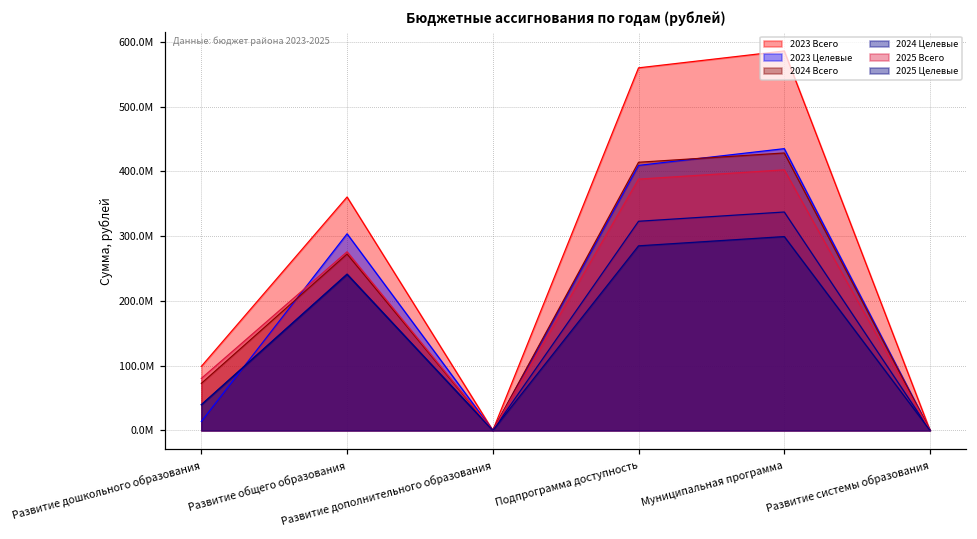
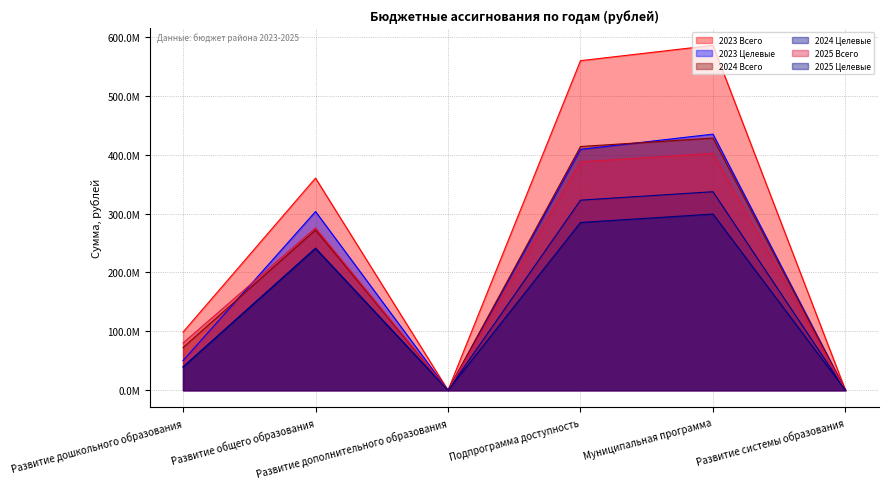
  {
    "2023 Целевые": {
-     "Развитие дошкольного образования": 10000000,
+     "Развитие дошкольного образования": 50000000,
      "Развитие общего образования": 300000000,
      "Подпрограмма доступность": 410000000,
      "Муниципальная программа": 430000000
    },
    "2024 Всего": {
      "Развитие дошкольного образования": 70000000,
      "Подпрограмма доступность": 410000000,
      "Муниципальная программа": 430000000
    }
  }
